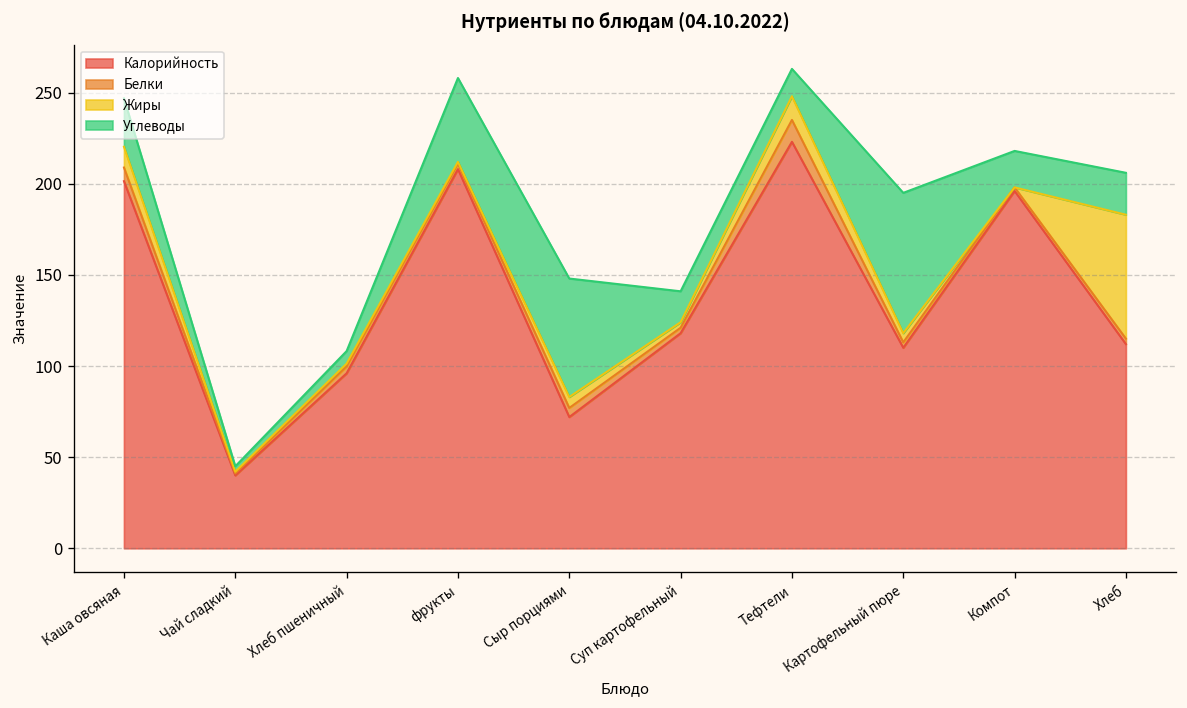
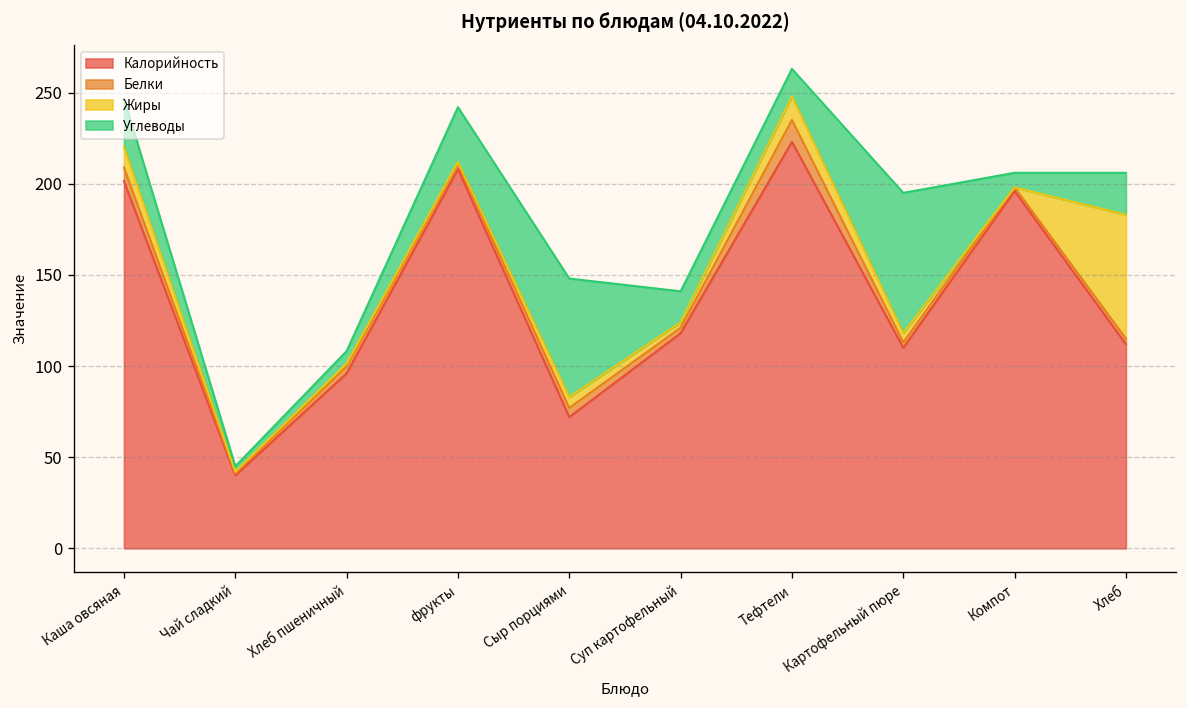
  {
    "Жиры": {
      "Каша овсяная": 11,
      "Сыр порциями": 6,
      "Суп картофельный": 3,
      "Тефтели": 13,
      "Картофельный пюре": 5,
      "Хлеб": 68
    },
    "Углеводы": {
      "Чай сладкий": 3,
      "Хлеб пшеничный": 7,
-     "фрукты": 46,
+     "фрукты": 30,
      "Сыр порциями": 65,
      "Суп картофельный": 17,
      "Тефтели": 15,
      "Картофельный пюре": 77,
-     "Компот": 20,
+     "Компот": 8,
      "Хлеб": 23
    }
  }
